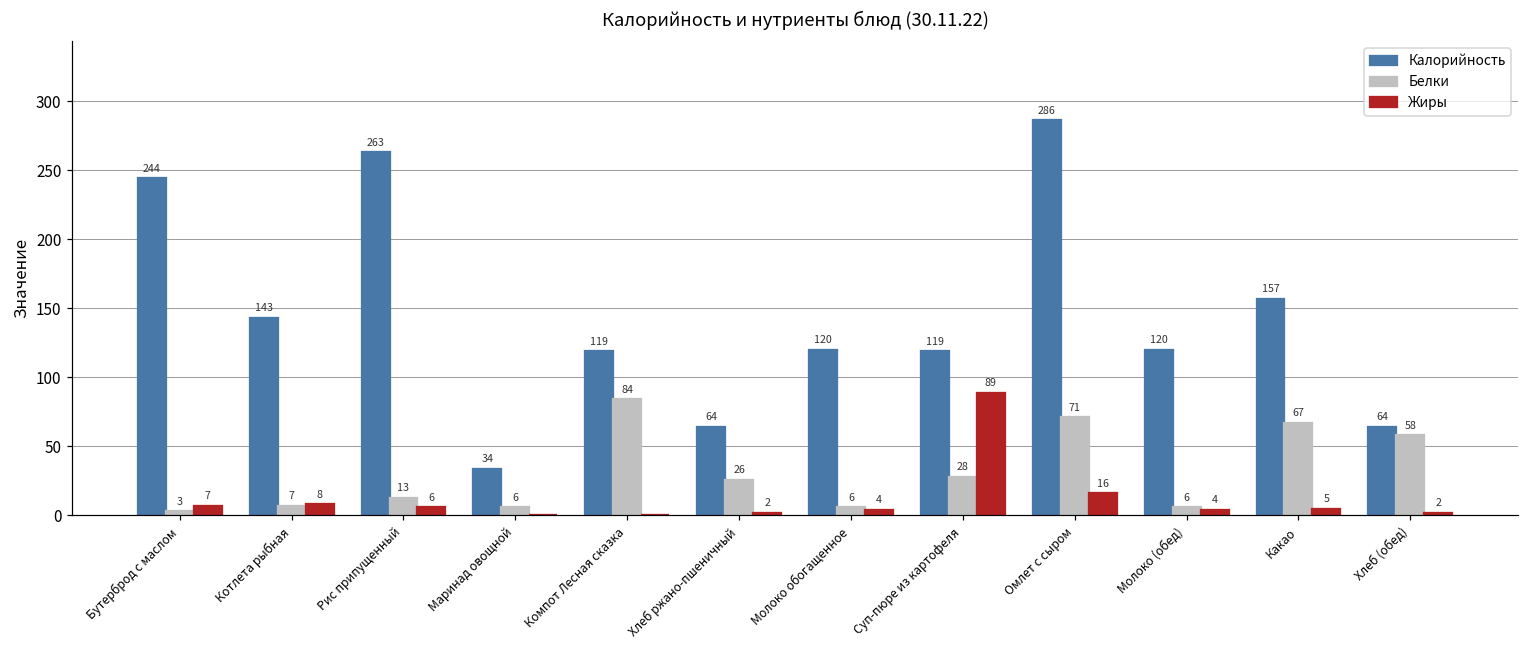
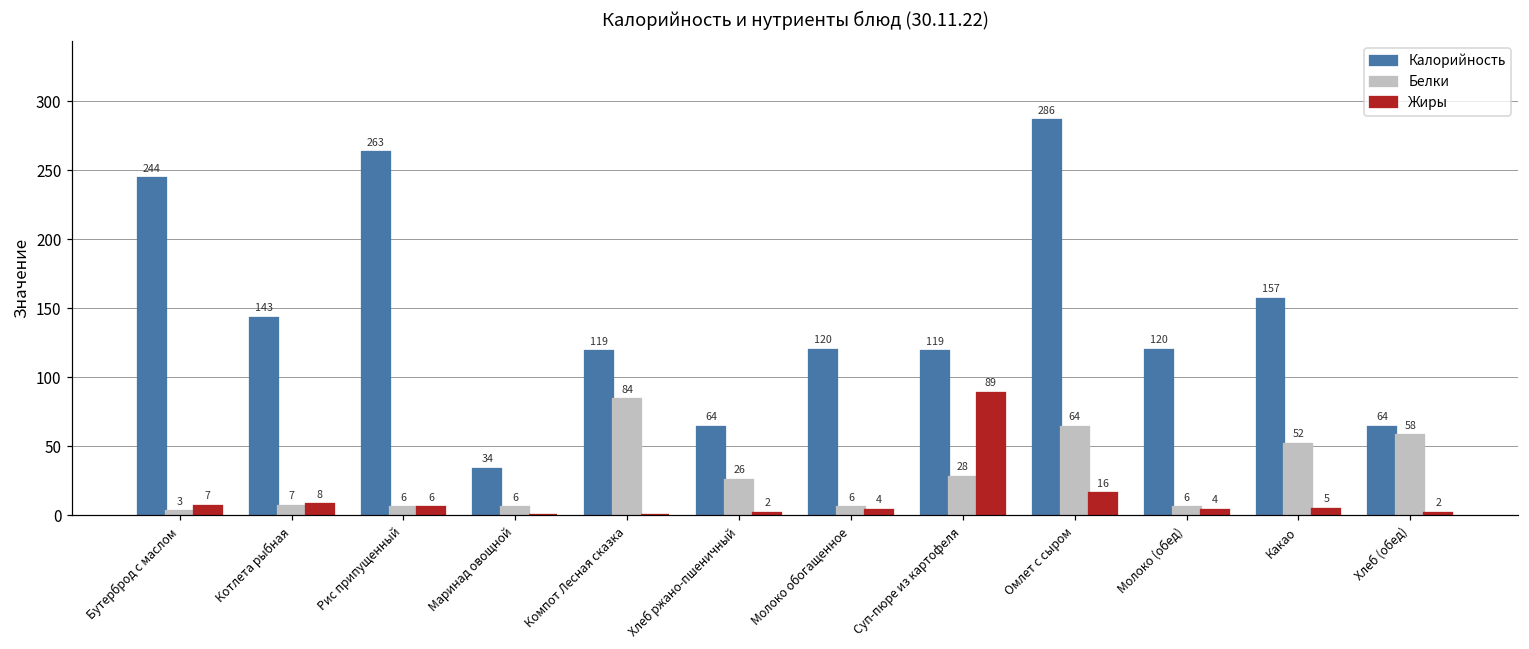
  {
    "Калорийность": {
      "Бутерброд с маслом": 244,
      "Котлета рыбная": 143,
      "Рис припущенный": 263,
      "Маринад овощной": 34,
      "Компот Лесная сказка": 119,
      "Хлеб ржано-пшеничный": 64,
      "Молоко обогащенное": 120,
      "Суп-пюре из картофеля": 119,
      "Омлет с сыром": 286,
      "Молоко (обед)": 120,
      "Какао": 157,
      "Хлеб (обед)": 64
    },
    "Белки": {
      "Бутерброд с маслом": 3,
      "Котлета рыбная": 7,
-     "Рис припущенный": 13,
+     "Рис припущенный": 6,
      "Маринад овощной": 6,
      "Компот Лесная сказка": 84,
      "Хлеб ржано-пшеничный": 26,
      "Молоко обогащенное": 6,
      "Суп-пюре из картофеля": 28,
-     "Омлет с сыром": 71,
+     "Омлет с сыром": 64,
      "Молоко (обед)": 6,
-     "Какао": 67,
+     "Какао": 52,
      "Хлеб (обед)": 58
    },
    "Жиры": {
      "Бутерброд с маслом": 7,
      "Котлета рыбная": 8,
      "Рис припущенный": 6,
      "Хлеб ржано-пшеничный": 2,
      "Молоко обогащенное": 4,
      "Суп-пюре из картофеля": 89,
      "Омлет с сыром": 16,
      "Молоко (обед)": 4,
      "Какао": 5,
      "Хлеб (обед)": 2
    }
  }
